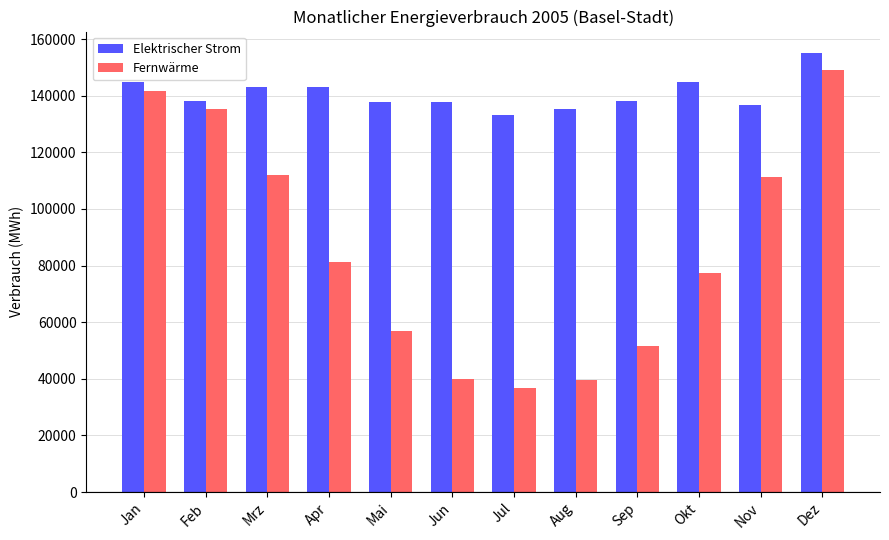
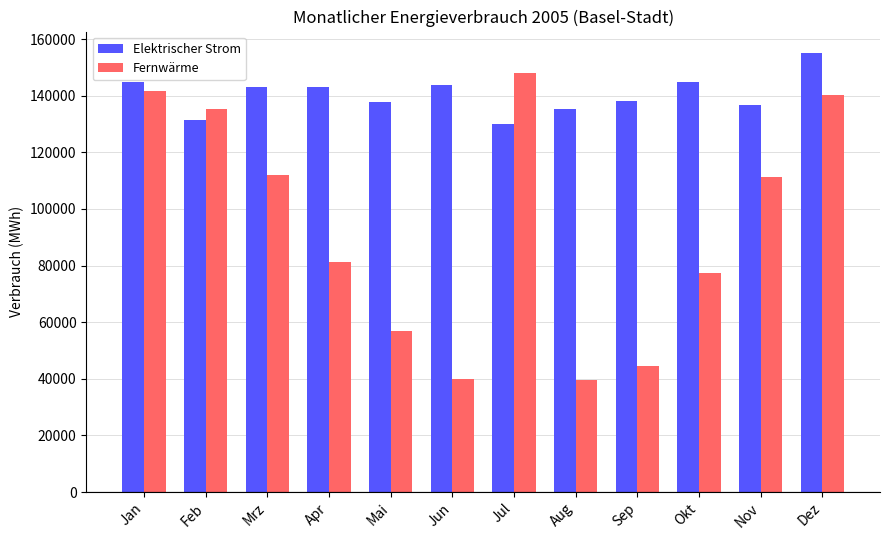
  {
    "Elektrischer Strom": {
      "Jan": 145000,
-     "Feb": 138000,
+     "Feb": 132000,
      "Mrz": 143000,
      "Apr": 143000,
      "Mai": 138000,
-     "Jun": 138000,
-     "Jul": 133000,
+     "Jun": 144000,
+     "Jul": 130000,
      "Aug": 135000,
      "Sep": 138000,
      "Okt": 145000,
      "Nov": 137000,
      "Dez": 155000
    },
    "Fernwärme": {
      "Jan": 142000,
      "Feb": 135000,
      "Mrz": 112000,
      "Apr": 81000,
      "Mai": 57000,
      "Jun": 40000,
-     "Jul": 37000,
+     "Jul": 148000,
      "Aug": 40000,
-     "Sep": 52000,
+     "Sep": 44000,
      "Okt": 77000,
      "Nov": 111000,
-     "Dez": 149000
+     "Dez": 140000
    }
  }
